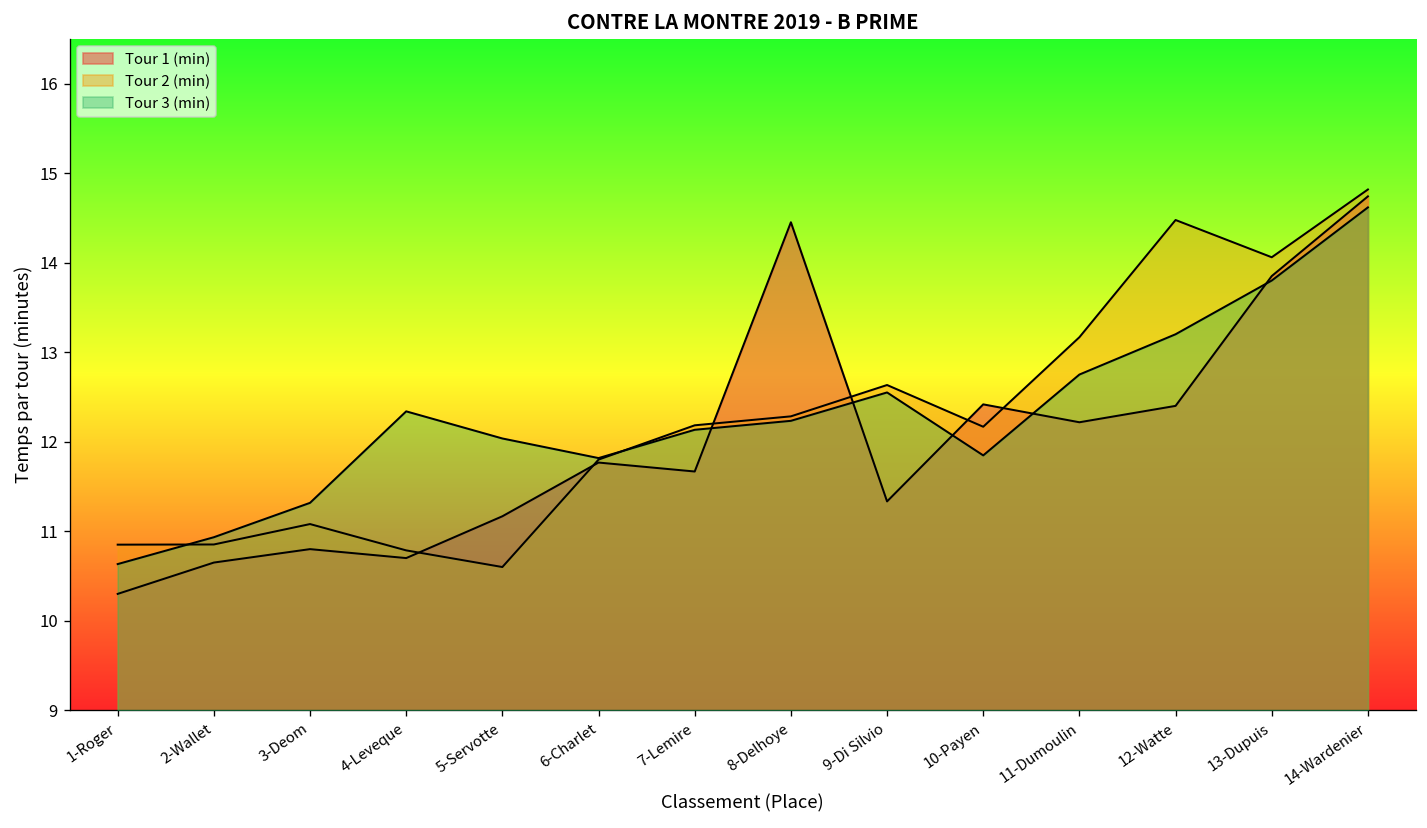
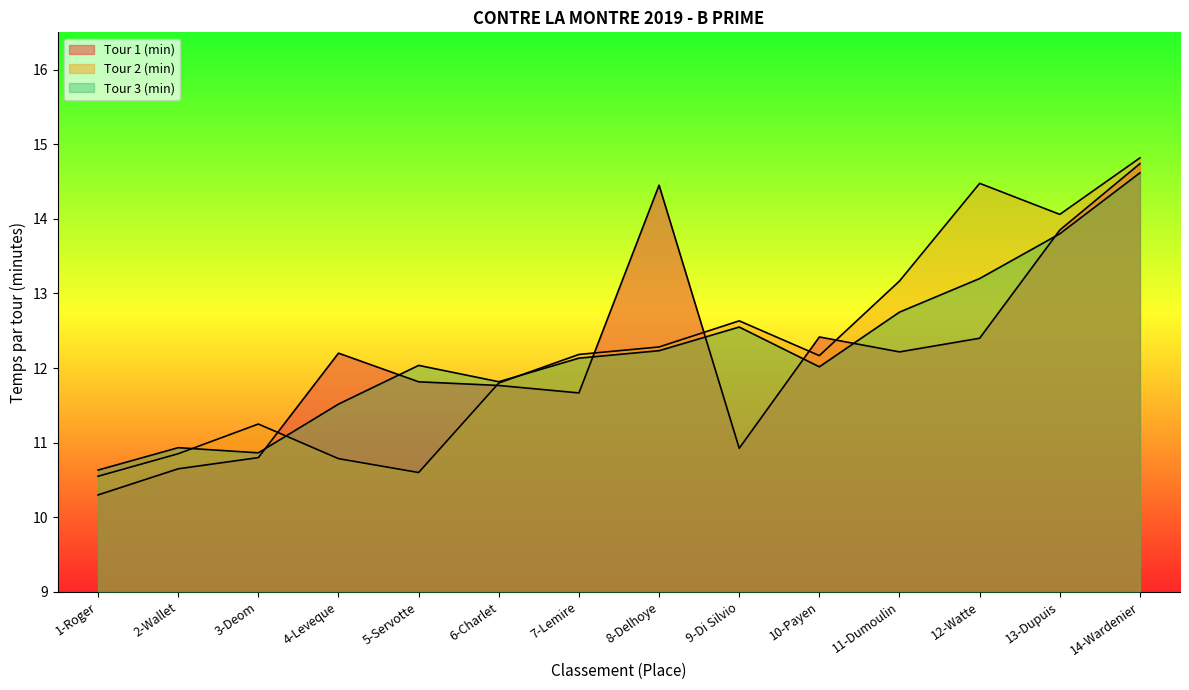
  {
    "Tour 1 (min)": {
      "1-Roger": 10.3,
      "2-Wallet": 10.7,
      "3-Deom": 10.8,
-     "4-Leveque": 10.7,
-     "5-Servotte": 11.2,
+     "4-Leveque": 12.2,
+     "5-Servotte": 11.8,
      "7-Lemire": 11.7,
      "8-Delhoye": 14.5,
-     "9-Di Silvio": 11.3,
+     "9-Di Silvio": 10.9,
      "10-Payen": 12.4,
      "11-Dumoulin": 12.2,
      "12-Watte": 12.4,
      "13-Dupuis": 13.9,
      "14-Wardenier": 14.7
    },
    "Tour 2 (min)": {
-     "1-Roger": 10.9,
+     "1-Roger": 10.6,
      "2-Wallet": 10.9,
-     "3-Deom": 11.1,
+     "3-Deom": 11.3,
      "4-Leveque": 10.8,
      "5-Servotte": 10.6,
      "7-Lemire": 12.2,
      "8-Delhoye": 12.3,
      "9-Di Silvio": 12.6,
      "10-Payen": 12.2,
      "11-Dumoulin": 13.2,
      "12-Watte": 14.5,
      "13-Dupuis": 14.1,
      "14-Wardenier": 14.8
    },
    "Tour 3 (min)": {
      "1-Roger": 10.6,
      "2-Wallet": 10.9,
-     "3-Deom": 11.3,
-     "4-Leveque": 12.3,
+     "3-Deom": 10.9,
+     "4-Leveque": 11.5,
      "5-Servotte": 12.0,
      "7-Lemire": 12.1,
      "8-Delhoye": 12.2,
      "9-Di Silvio": 12.6,
-     "10-Payen": 11.8,
+     "10-Payen": 12.0,
      "11-Dumoulin": 12.8,
      "12-Watte": 13.2,
      "13-Dupuis": 13.8,
      "14-Wardenier": 14.6
    }
  }
